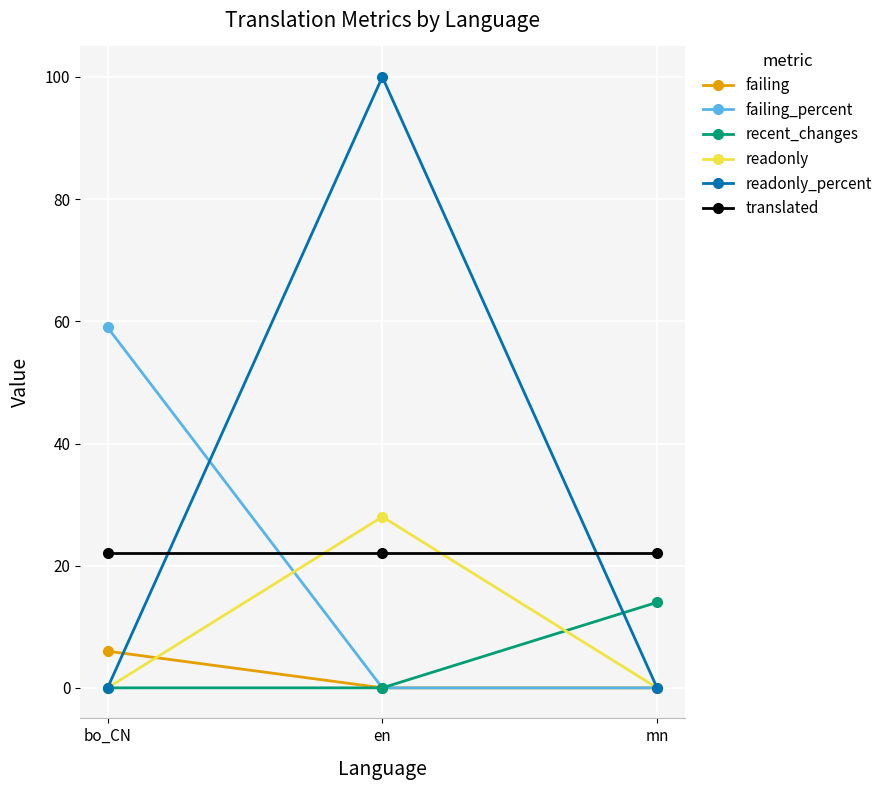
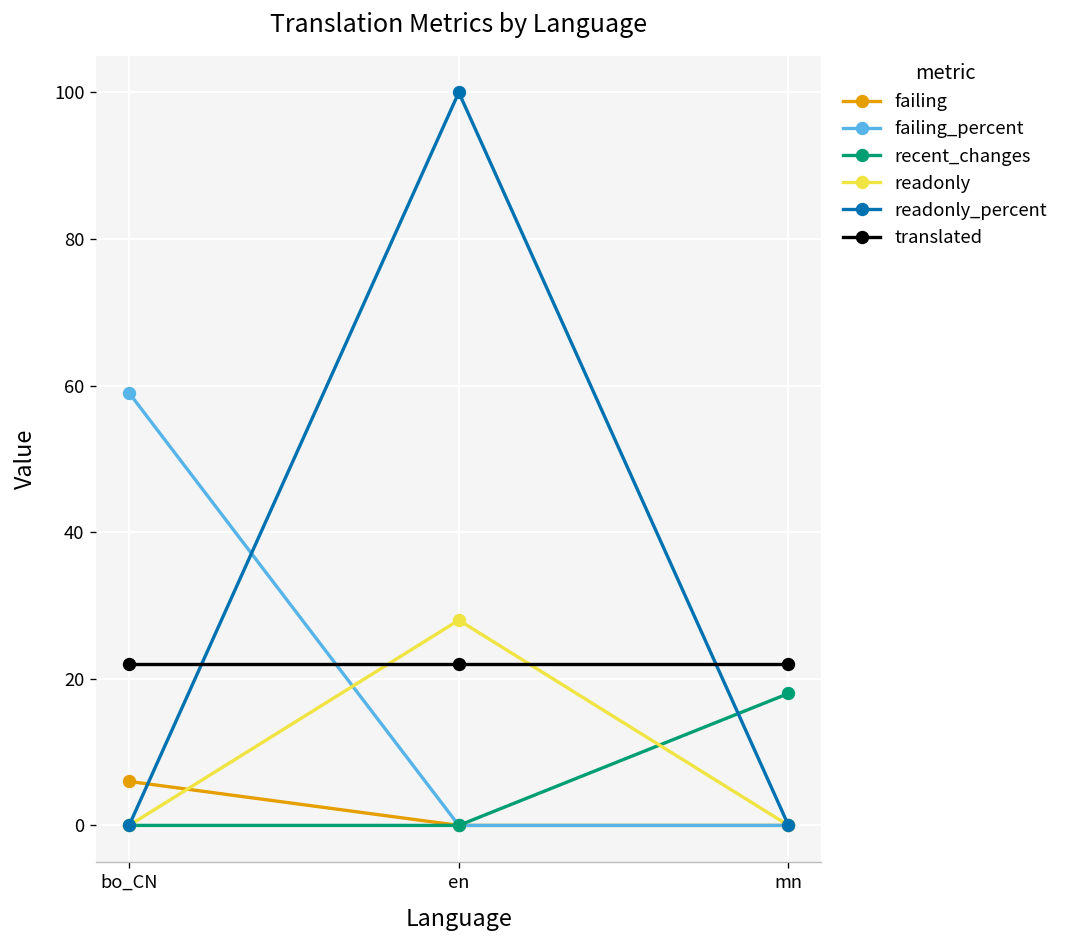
  {
    "failing": {
      "bo_CN": 6
    },
    "failing_percent": {
      "bo_CN": 59
    },
    "recent_changes": {
-     "mn": 14
+     "mn": 18
    },
    "readonly": {
      "en": 28
    },
    "readonly_percent": {
      "en": 100
    },
    "translated": {
      "bo_CN": 22,
      "en": 22,
      "mn": 22
    }
  }
